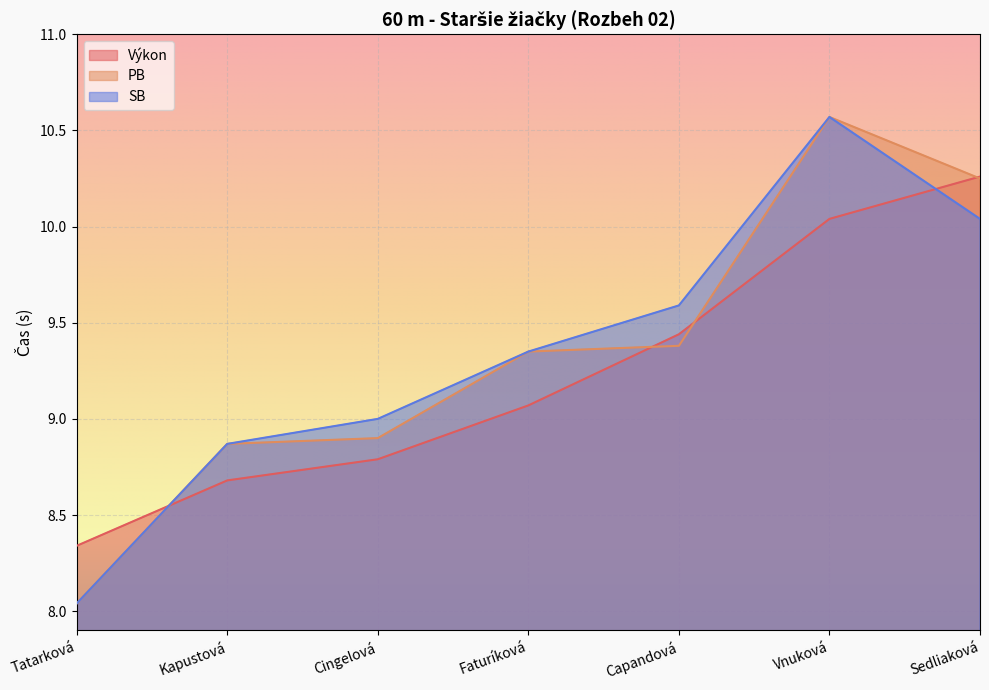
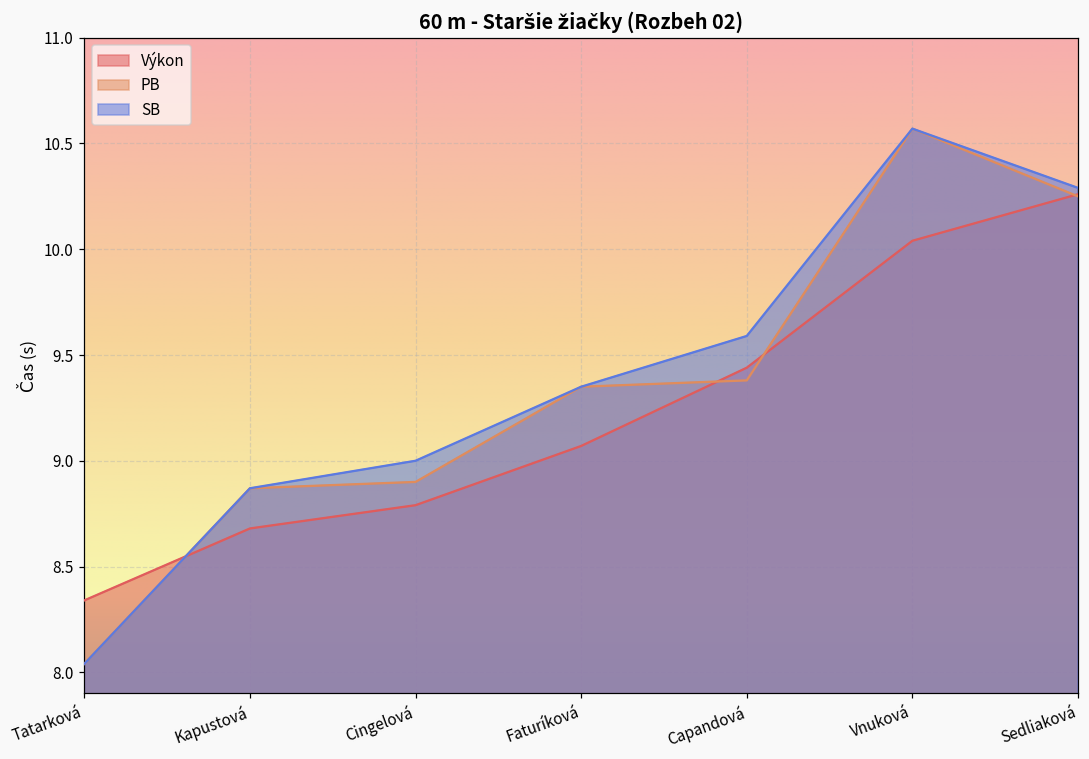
  {
    "SB": {
      "Cingelová": 9.00,
      "Capandová": 9.59,
-     "Sedliaková": 10.04
+     "Sedliaková": 10.29
    }
  }
